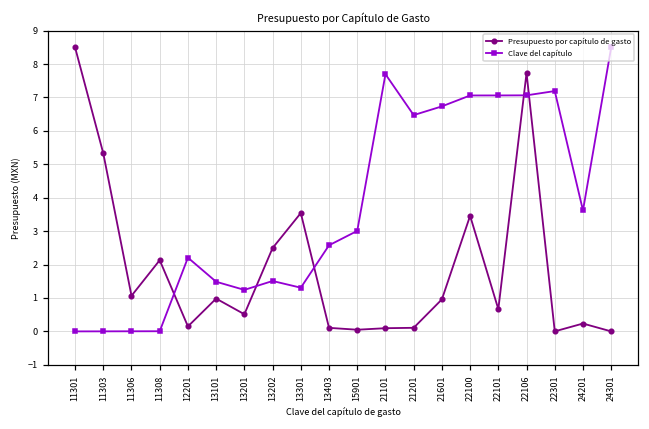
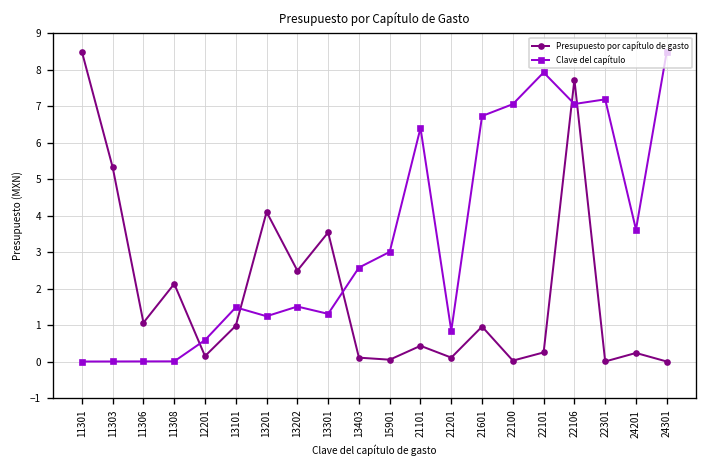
  {
    "Presupuesto por capítulo de gasto": {
      "11301": 8.5,
      "11303": 5.3,
      "11306": 1.1,
      "11308": 2.1,
      "12201": 0.1,
      "13101": 1.0,
-     "13201": 0.5,
+     "13201": 4.1,
      "13202": 2.5,
      "13301": 3.5,
      "13403": 0.1,
      "15901": 0.0,
-     "21101": 0.1,
+     "21101": 0.4,
      "21201": 0.1,
      "21601": 1.0,
-     "22100": 3.5,
-     "22101": 0.7,
+     "22100": 0.0,
+     "22101": 0.2,
      "22106": 7.7,
      "22301": 0.0,
      "24201": 0.2,
      "24301": 0.0
    },
    "Clave del capítulo": {
      "11301": 0.0,
      "11303": 0.0,
      "11306": 0.0,
      "11308": 0.0,
-     "12201": 2.2,
+     "12201": 0.6,
      "13101": 1.5,
      "13201": 1.2,
      "13202": 1.5,
      "13301": 1.3,
      "13403": 2.6,
      "15901": 3.0,
-     "21101": 7.7,
-     "21201": 6.5,
+     "21101": 6.4,
+     "21201": 0.8,
      "21601": 6.7,
      "22100": 7.1,
-     "22101": 7.1,
+     "22101": 7.9,
      "22106": 7.1,
      "22301": 7.2,
      "24201": 3.6
    }
  }
